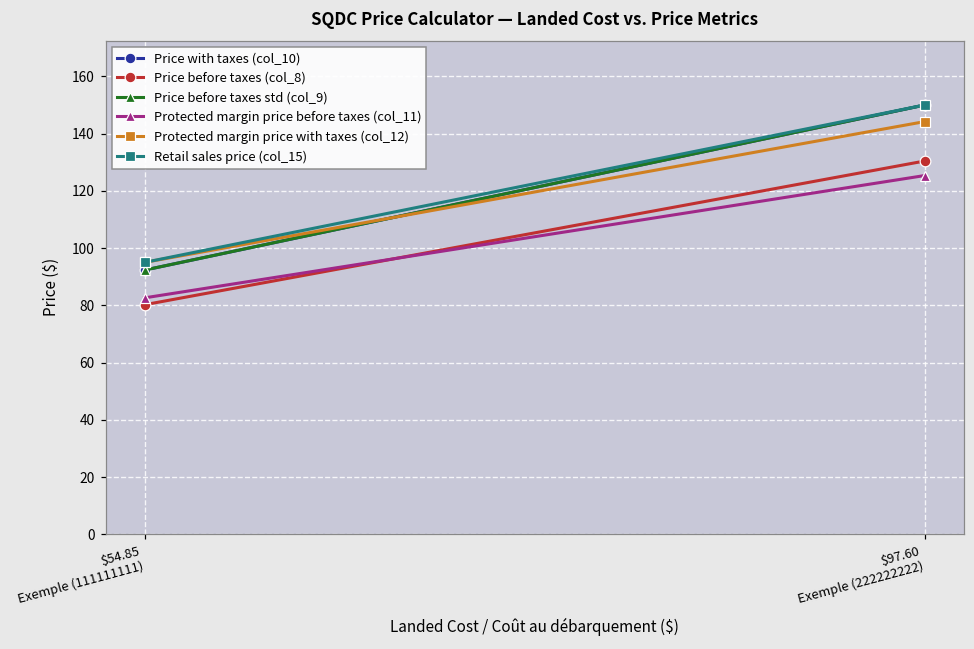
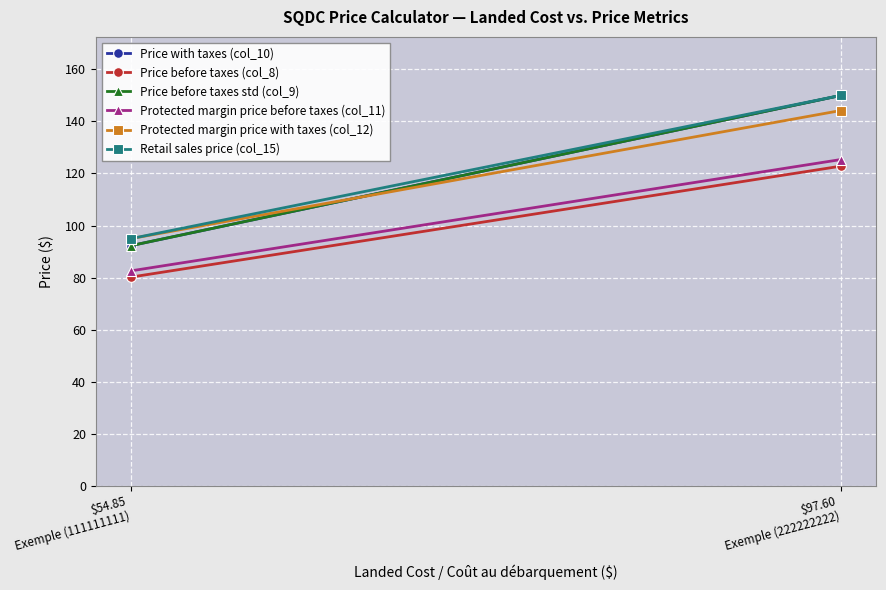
  {
    "Price before taxes std (col_9)": {
      "$54.85 Exemple (111111111)": 92
    },
    "Price before taxes (col_8)": {
      "$54.85 Exemple (111111111)": 80,
-     "$97.60 Exemple (222222222)": 130
+     "$97.60 Exemple (222222222)": 123
    },
    "Protected margin price before taxes (col_11)": {
      "$54.85 Exemple (111111111)": 83,
      "$97.60 Exemple (222222222)": 125
    },
    "Protected margin price with taxes (col_12)": {
      "$97.60 Exemple (222222222)": 144
    }
  }
